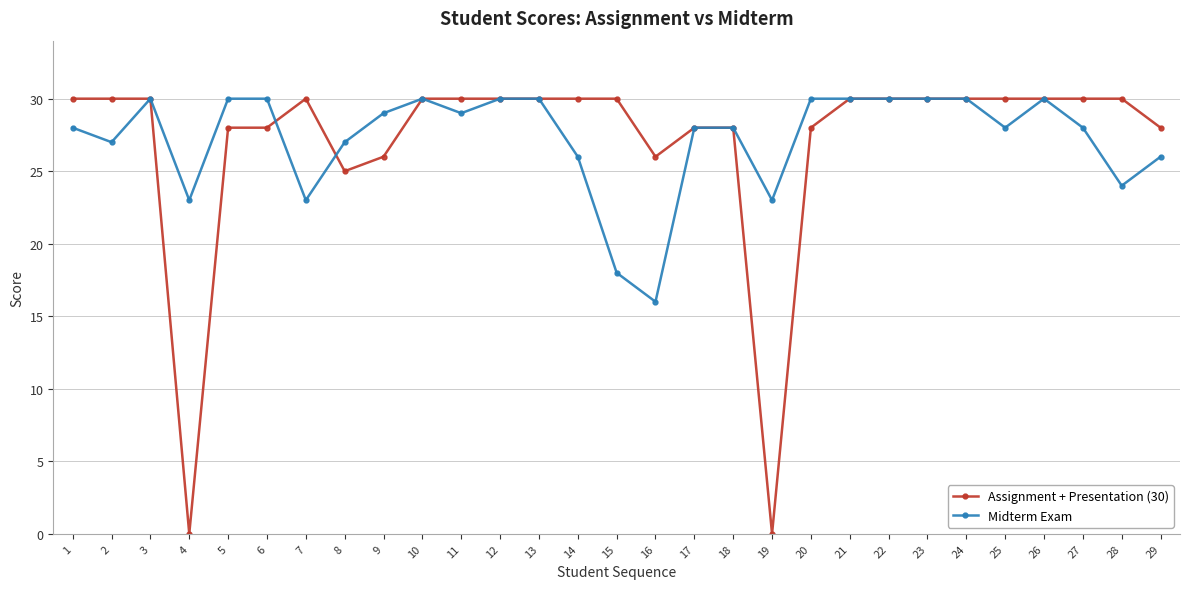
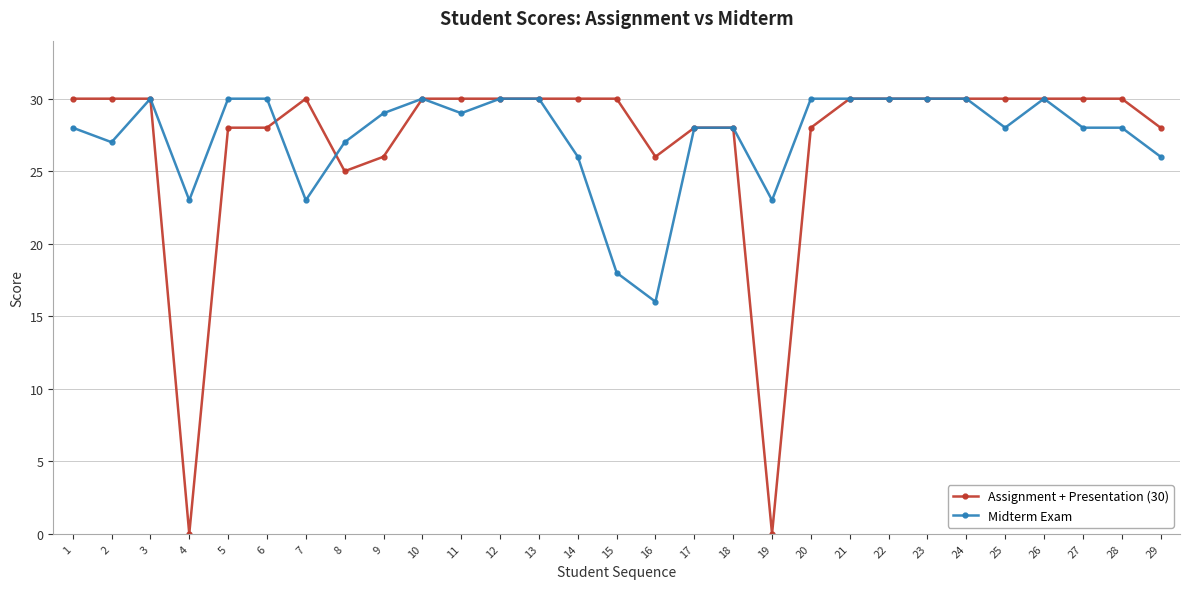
  {
    "Assignment + Presentation (30)": {
      "1": 30,
      "2": 30,
      "4": 0,
      "5": 28,
      "6": 28,
      "7": 30,
      "8": 25,
      "9": 26,
      "11": 30,
      "14": 30,
      "15": 30,
      "16": 26,
      "19": 0,
      "20": 28,
      "25": 30,
      "27": 30,
      "28": 30,
      "29": 28
    },
    "Midterm Exam": {
      "1": 28,
      "2": 27,
      "4": 23,
      "5": 30,
      "6": 30,
      "7": 23,
      "8": 27,
      "9": 29,
      "11": 29,
      "14": 26,
      "15": 18,
      "16": 16,
      "19": 23,
      "20": 30,
      "25": 28,
      "27": 28,
-     "28": 24,
+     "28": 28,
      "29": 26
    }
  }
